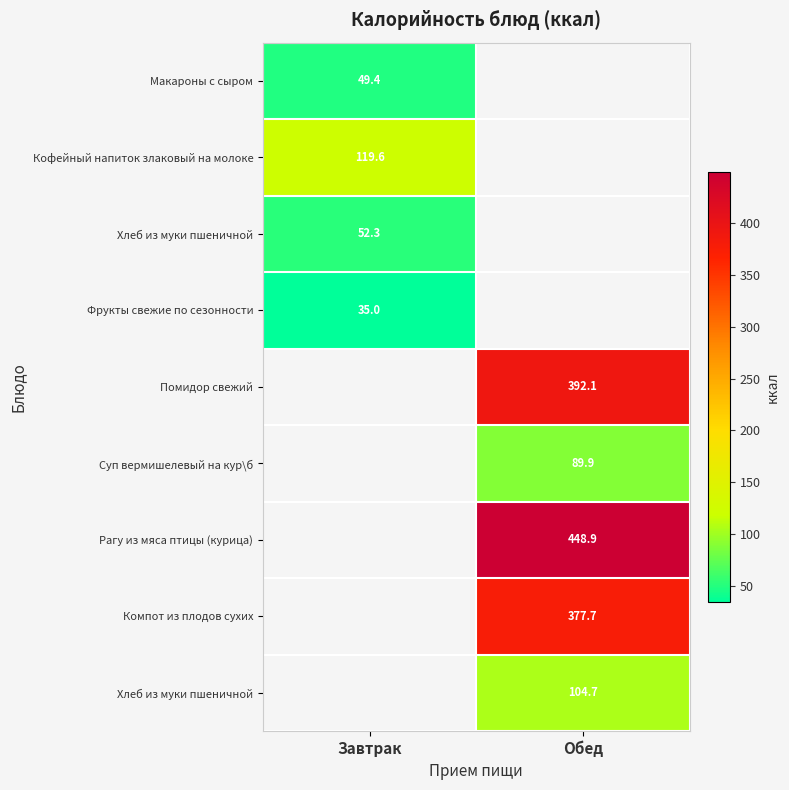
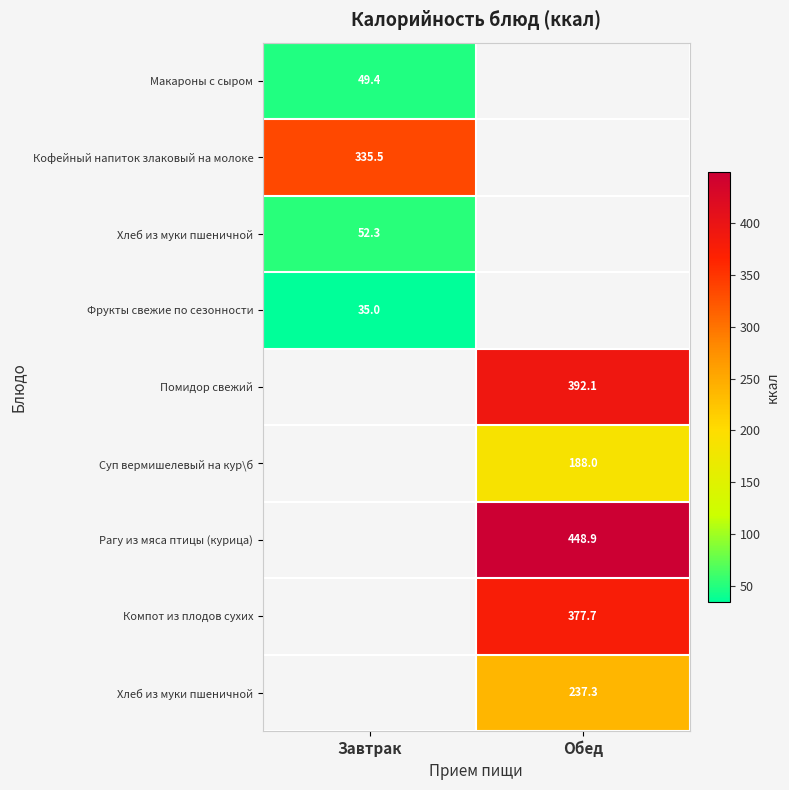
  {
    "Макароны с сыром": {
      "Завтрак": 49.4
    },
    "Кофейный напиток злаковый на молоке": {
-     "Завтрак": 119.6
+     "Завтрак": 335.5
    },
    "Хлеб из муки пшеничной": {
      "Завтрак": 52.3,
-     "Обед": 104.7
+     "Обед": 237.3
    },
    "Фрукты свежие по сезонности": {
      "Завтрак": 35.0
    },
    "Помидор свежий": {
      "Обед": 392.1
    },
    "Суп вермишелевый на кур\\б": {
-     "Обед": 89.9
+     "Обед": 188.0
    },
    "Рагу из мяса птицы (курица)": {
      "Обед": 448.9
    },
    "Компот из плодов сухих": {
      "Обед": 377.7
    }
  }
